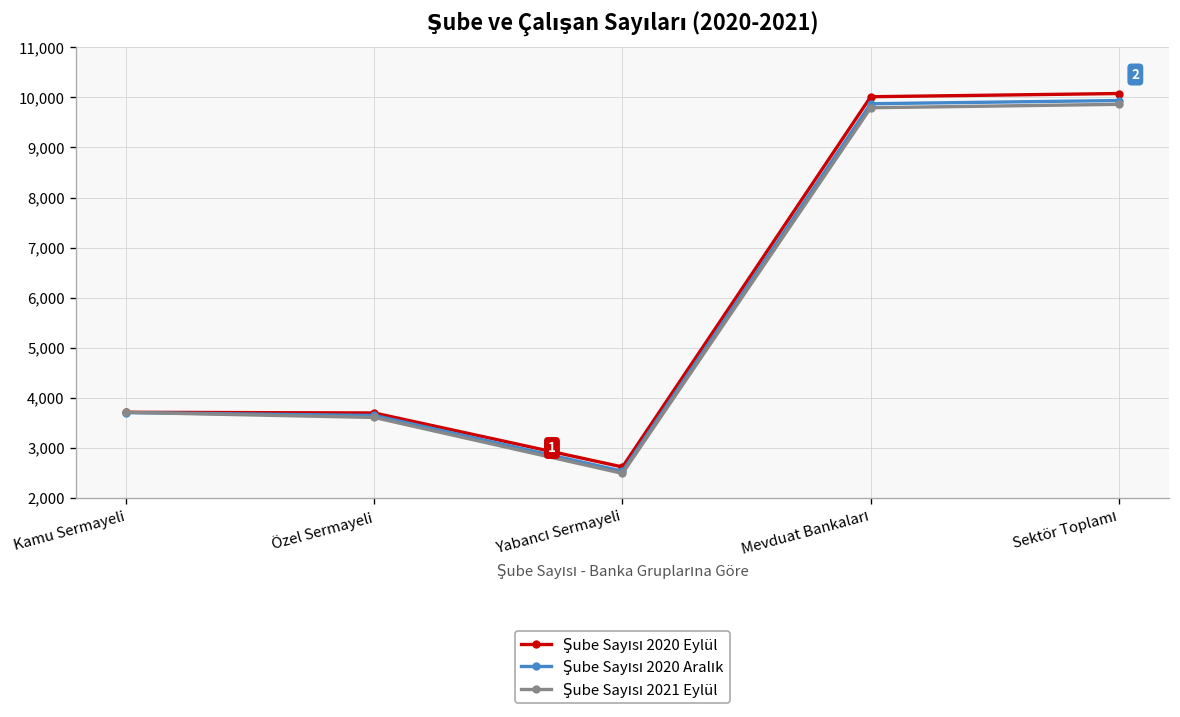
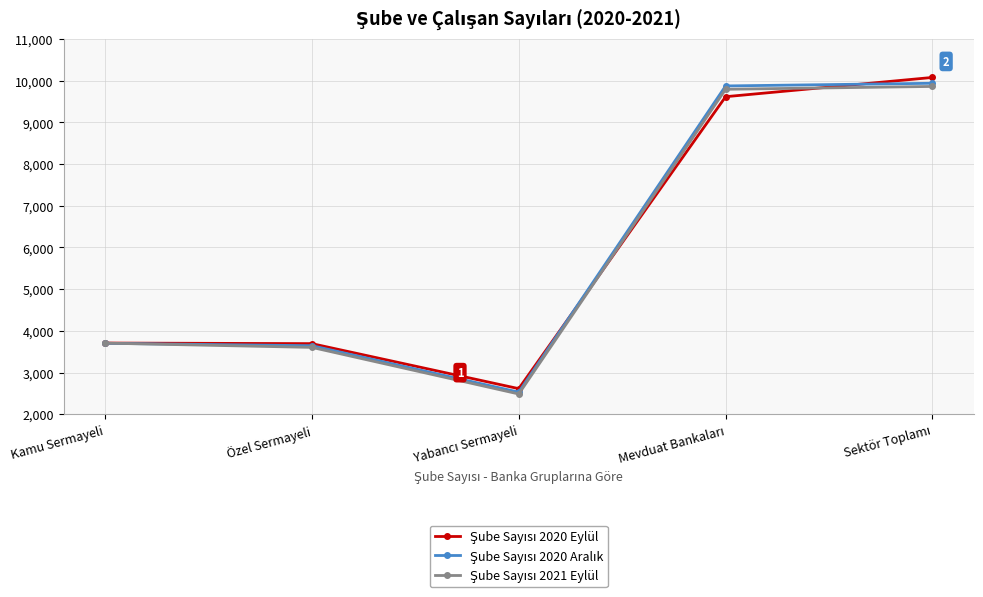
  {
    "Şube Sayısı 2020 Eylül": {
      "Yabancı Sermayeli": "2,600",
-     "Mevduat Bankaları": "10,000"
+     "Mevduat Bankaları": "9,600"
    },
    "Şube Sayısı 2020 Aralık": {
      "Mevduat Bankaları": "9,900",
      "Sektör Toplamı": "9,900"
    },
    "Şube Sayısı 2021 Eylül": {
      "Mevduat Bankaları": "9,800",
      "Sektör Toplamı": "9,900"
    }
  }
